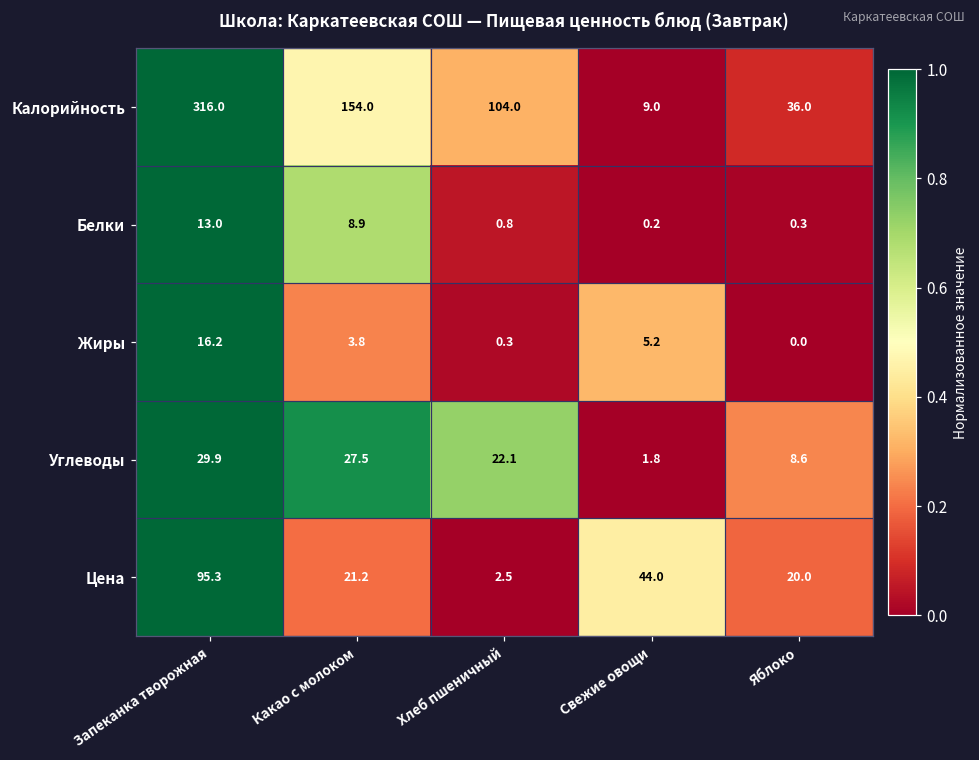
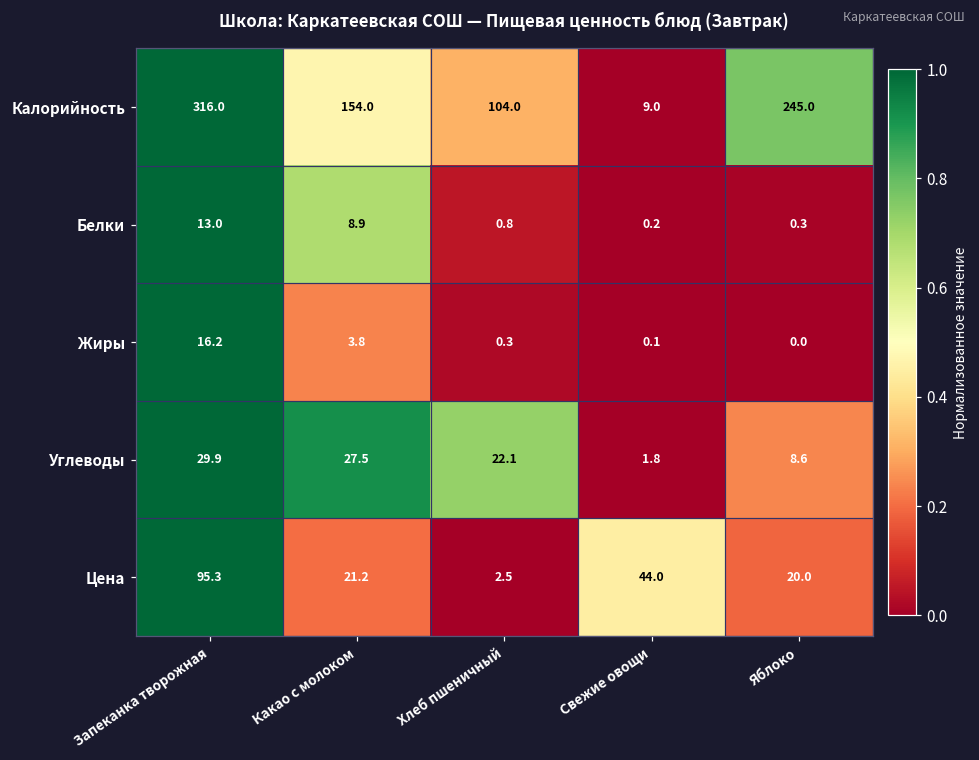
  {
    "Калорийность": {
      "Запеканка творожная": 316.0,
      "Какао с молоком": 154.0,
      "Хлеб пшеничный": 104.0,
      "Свежие овощи": 9.0,
-     "Яблоко": 36.0
+     "Яблоко": 245.0
    },
    "Белки": {
      "Запеканка творожная": 13.0,
      "Какао с молоком": 8.9,
      "Хлеб пшеничный": 0.8,
      "Свежие овощи": 0.2,
      "Яблоко": 0.3
    },
    "Жиры": {
      "Запеканка творожная": 16.2,
      "Какао с молоком": 3.8,
      "Хлеб пшеничный": 0.3,
-     "Свежие овощи": 5.2,
+     "Свежие овощи": 0.1,
      "Яблоко": 0.0
    },
    "Углеводы": {
      "Запеканка творожная": 29.9,
      "Какао с молоком": 27.5,
      "Хлеб пшеничный": 22.1,
      "Свежие овощи": 1.8,
      "Яблоко": 8.6
    },
    "Цена": {
      "Запеканка творожная": 95.3,
      "Какао с молоком": 21.2,
      "Хлеб пшеничный": 2.5,
      "Свежие овощи": 44.0,
      "Яблоко": 20.0
    }
  }
